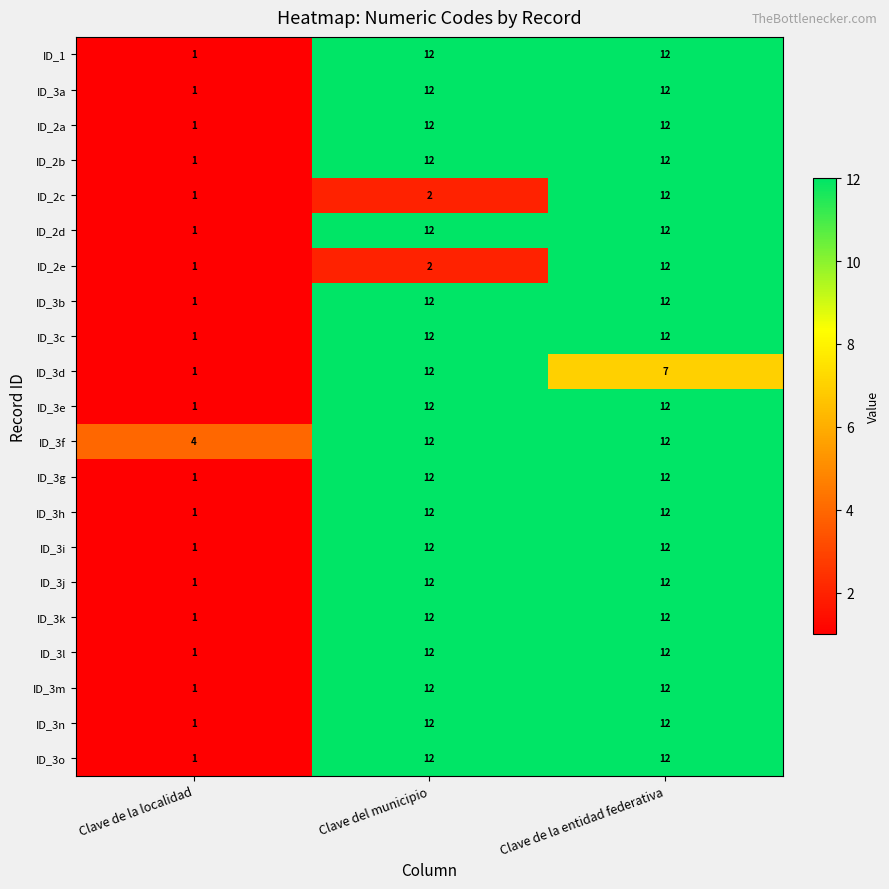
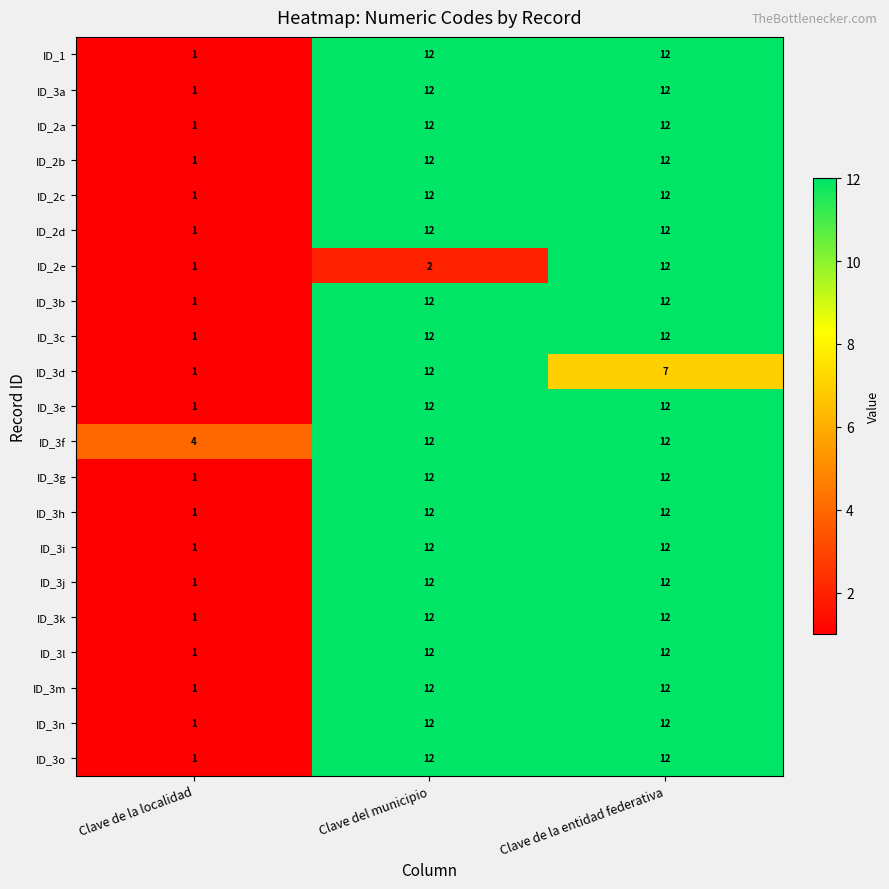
  {
    "ID_1": {
      "Clave de la localidad": 1,
      "Clave del municipio": 12,
      "Clave de la entidad federativa": 12
    },
    "ID_3a": {
      "Clave de la localidad": 1,
      "Clave del municipio": 12,
      "Clave de la entidad federativa": 12
    },
    "ID_2a": {
      "Clave de la localidad": 1,
      "Clave del municipio": 12,
      "Clave de la entidad federativa": 12
    },
    "ID_2b": {
      "Clave de la localidad": 1,
      "Clave del municipio": 12,
      "Clave de la entidad federativa": 12
    },
    "ID_2c": {
      "Clave de la localidad": 1,
-     "Clave del municipio": 2,
+     "Clave del municipio": 12,
      "Clave de la entidad federativa": 12
    },
    "ID_2d": {
      "Clave de la localidad": 1,
      "Clave del municipio": 12,
      "Clave de la entidad federativa": 12
    },
    "ID_2e": {
      "Clave de la localidad": 1,
      "Clave del municipio": 2,
      "Clave de la entidad federativa": 12
    },
    "ID_3b": {
      "Clave de la localidad": 1,
      "Clave del municipio": 12,
      "Clave de la entidad federativa": 12
    },
    "ID_3c": {
      "Clave de la localidad": 1,
      "Clave del municipio": 12,
      "Clave de la entidad federativa": 12
    },
    "ID_3d": {
      "Clave de la localidad": 1,
      "Clave del municipio": 12,
      "Clave de la entidad federativa": 7
    },
    "ID_3e": {
      "Clave de la localidad": 1,
      "Clave del municipio": 12,
      "Clave de la entidad federativa": 12
    },
    "ID_3f": {
      "Clave de la localidad": 4,
      "Clave del municipio": 12,
      "Clave de la entidad federativa": 12
    },
    "ID_3g": {
      "Clave de la localidad": 1,
      "Clave del municipio": 12,
      "Clave de la entidad federativa": 12
    },
    "ID_3h": {
      "Clave de la localidad": 1,
      "Clave del municipio": 12,
      "Clave de la entidad federativa": 12
    },
    "ID_3i": {
      "Clave de la localidad": 1,
      "Clave del municipio": 12,
      "Clave de la entidad federativa": 12
    },
    "ID_3j": {
      "Clave de la localidad": 1,
      "Clave del municipio": 12,
      "Clave de la entidad federativa": 12
    },
    "ID_3k": {
      "Clave de la localidad": 1,
      "Clave del municipio": 12,
      "Clave de la entidad federativa": 12
    },
    "ID_3l": {
      "Clave de la localidad": 1,
      "Clave del municipio": 12,
      "Clave de la entidad federativa": 12
    },
    "ID_3m": {
      "Clave de la localidad": 1,
      "Clave del municipio": 12,
      "Clave de la entidad federativa": 12
    },
    "ID_3n": {
      "Clave de la localidad": 1,
      "Clave del municipio": 12,
      "Clave de la entidad federativa": 12
    },
    "ID_3o": {
      "Clave de la localidad": 1,
      "Clave del municipio": 12,
      "Clave de la entidad federativa": 12
    }
  }
